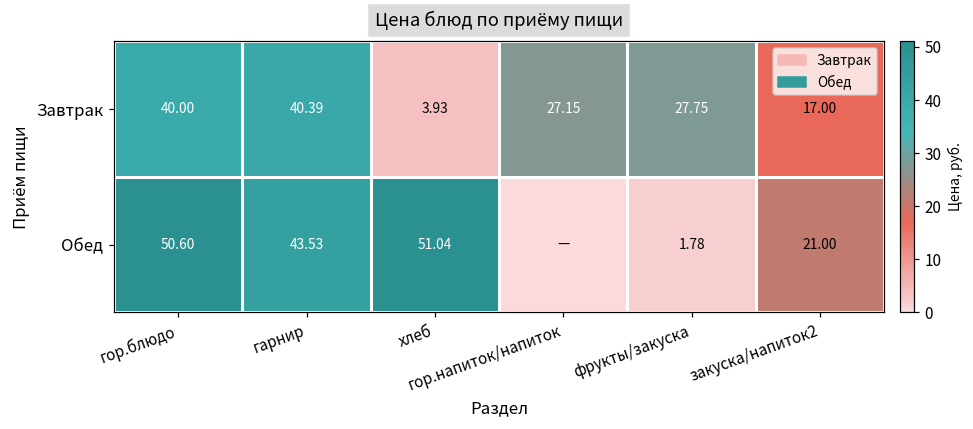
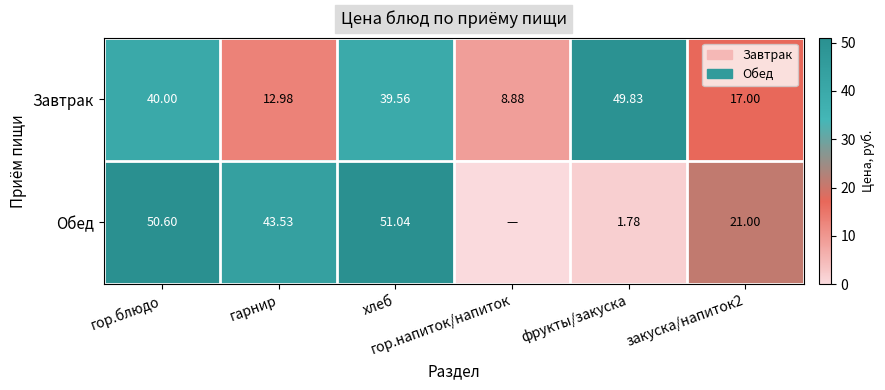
  {
    "Завтрак": {
      "гор.блюдо": 40.00,
-     "гарнир": 40.39,
-     "хлеб": 3.93,
-     "гор.напиток/напиток": 27.15,
-     "фрукты/закуска": 27.75,
+     "гарнир": 12.98,
+     "хлеб": 39.56,
+     "гор.напиток/напиток": 8.88,
+     "фрукты/закуска": 49.83,
      "закуска/напиток2": 17.00
    },
    "Обед": {
      "гор.блюдо": 50.60,
      "гарнир": 43.53,
      "хлеб": 51.04,
      "фрукты/закуска": 1.78,
      "закуска/напиток2": 21.00
    }
  }
